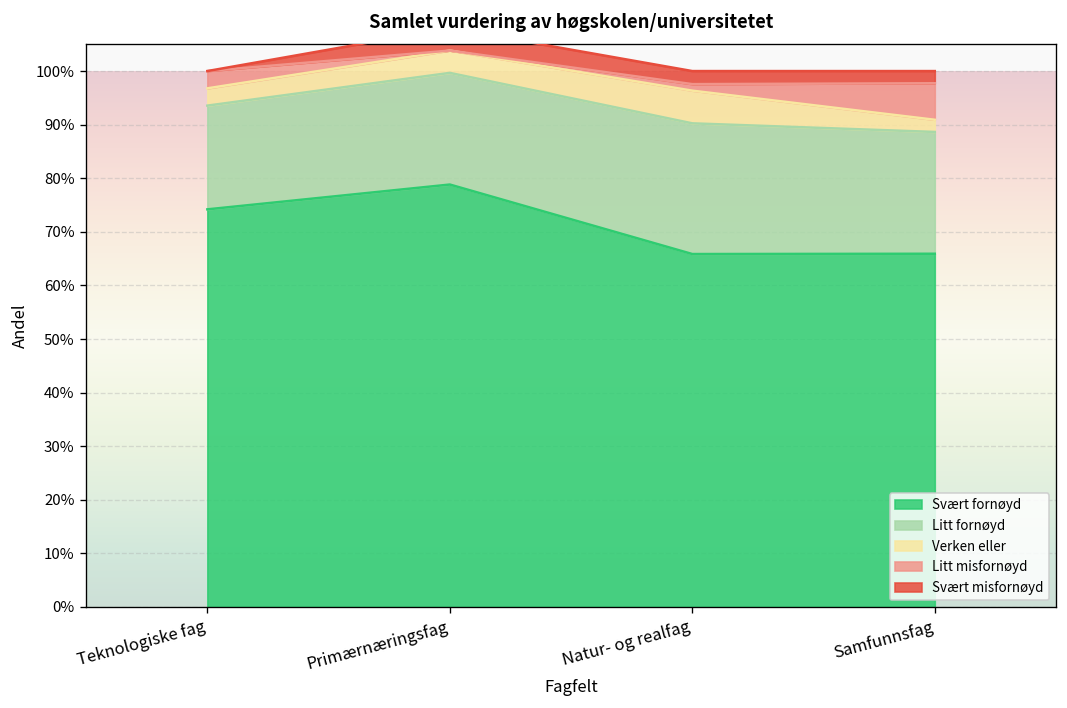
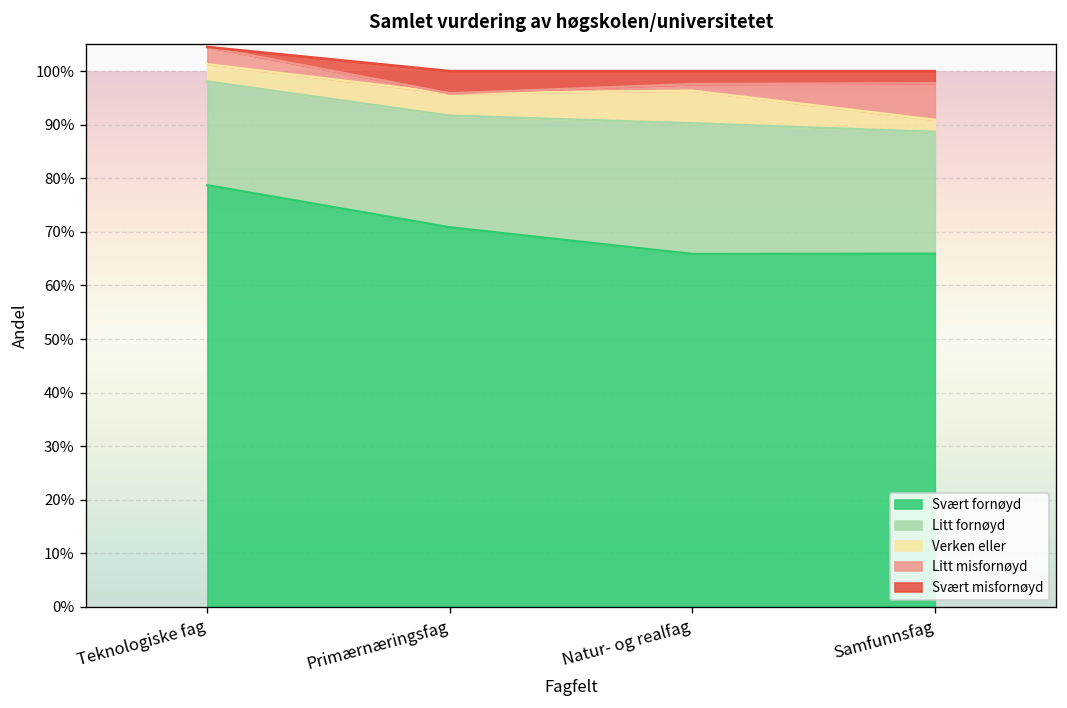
  {
    "Svært fornøyd": {
-     "Teknologiske fag": "74%",
-     "Primærnæringsfag": "79%",
+     "Teknologiske fag": "79%",
+     "Primærnæringsfag": "71%",
      "Natur- og realfag": "66%",
      "Samfunnsfag": "66%"
    },
    "Litt fornøyd": {
      "Teknologiske fag": "19%",
      "Primærnæringsfag": "21%",
      "Natur- og realfag": "24%",
      "Samfunnsfag": "23%"
    },
    "Verken eller": {
      "Teknologiske fag": "3%",
      "Natur- og realfag": "6%",
      "Samfunnsfag": "2%"
    },
    "Litt misfornøyd": {
      "Natur- og realfag": "1%",
      "Samfunnsfag": "7%"
    },
    "Svært misfornøyd": {
      "Natur- og realfag": "2%",
      "Samfunnsfag": "2%"
    }
  }
